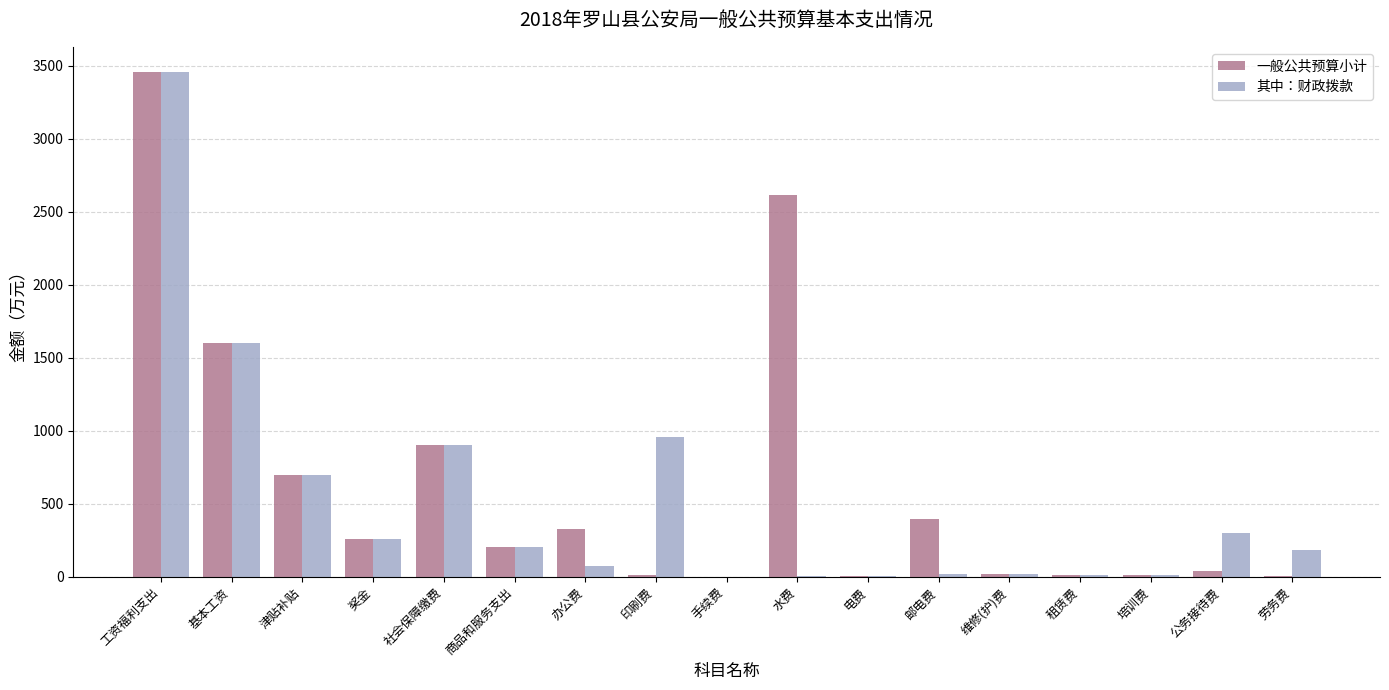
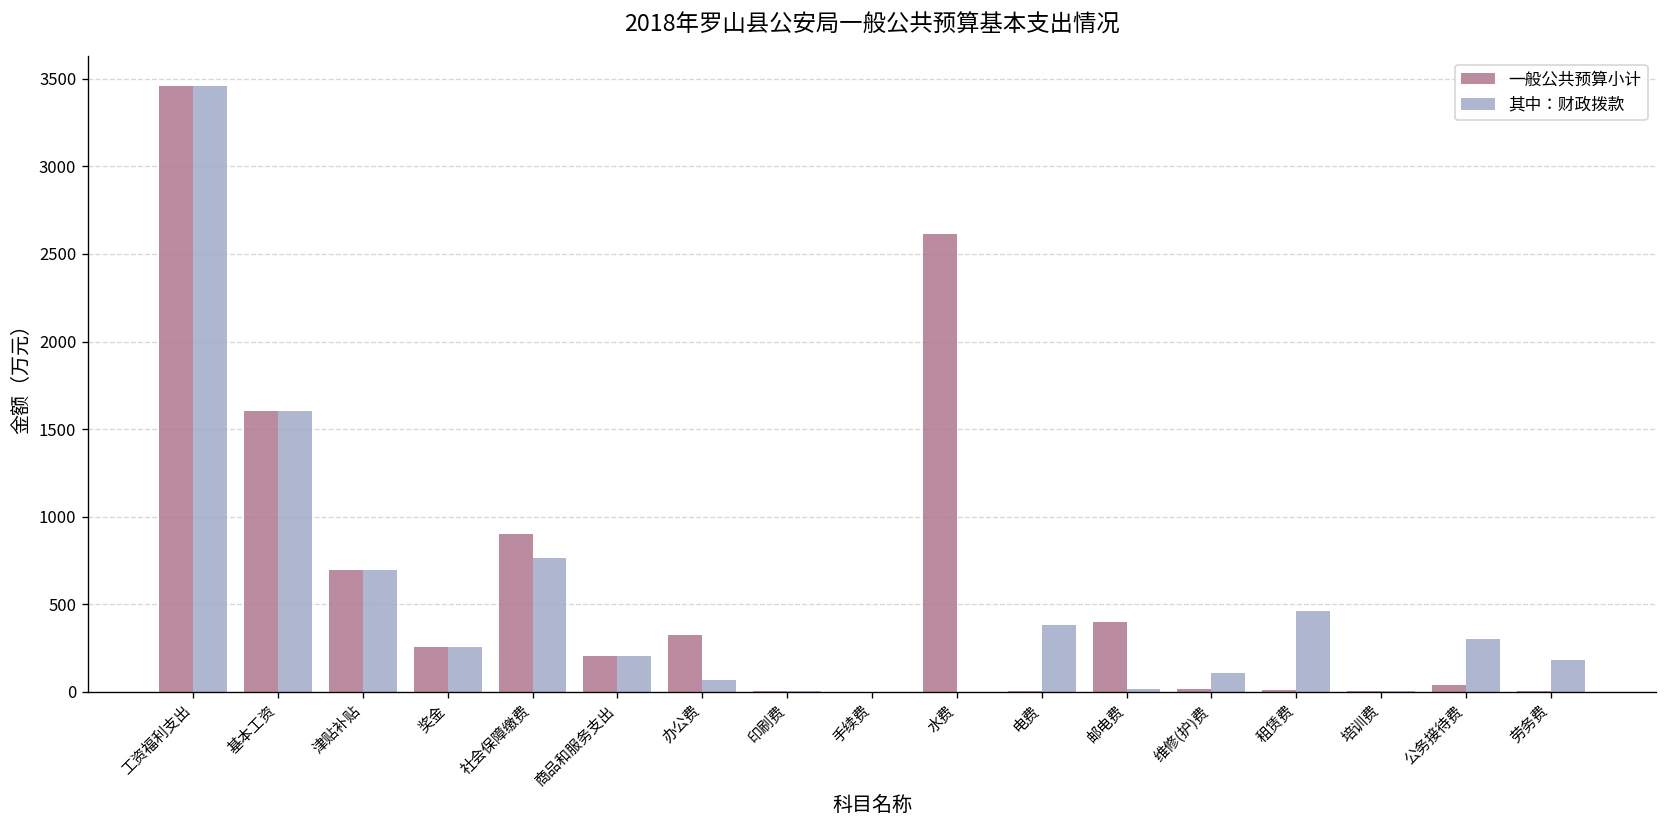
  {
    "一般公共预算小计": {
      "工资福利支出": 3460,
      "基本工资": 1600,
      "津贴补贴": 690,
      "奖金": 260,
      "社会保障缴费": 900,
      "商品和服务支出": 200,
      "办公费": 330,
      "手续费": 0,
      "水费": 2610,
      "邮电费": 400,
      "公务接待费": 40
    },
    "其中：财政拨款": {
      "工资福利支出": 3460,
      "基本工资": 1600,
      "津贴补贴": 690,
      "奖金": 260,
-     "社会保障缴费": 900,
+     "社会保障缴费": 760,
      "商品和服务支出": 200,
      "办公费": 70,
-     "印刷费": 960,
+     "印刷费": 10,
      "手续费": 0,
-     "电费": 10,
-     "维修(护)费": 20,
-     "租赁费": 10,
+     "电费": 380,
+     "维修(护)费": 110,
+     "租赁费": 470,
      "公务接待费": 300,
      "劳务费": 180
    }
  }
